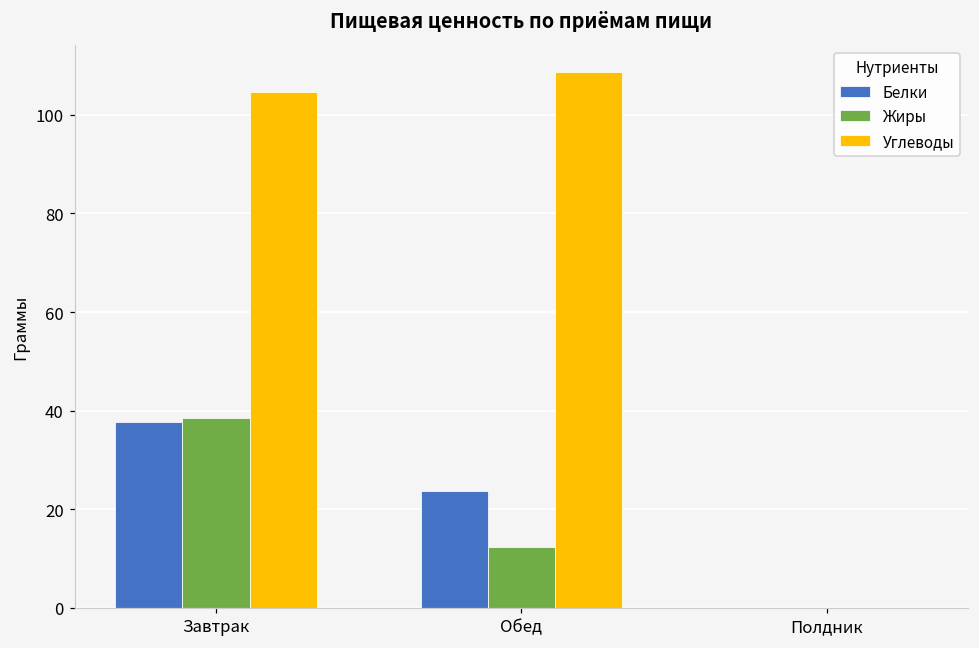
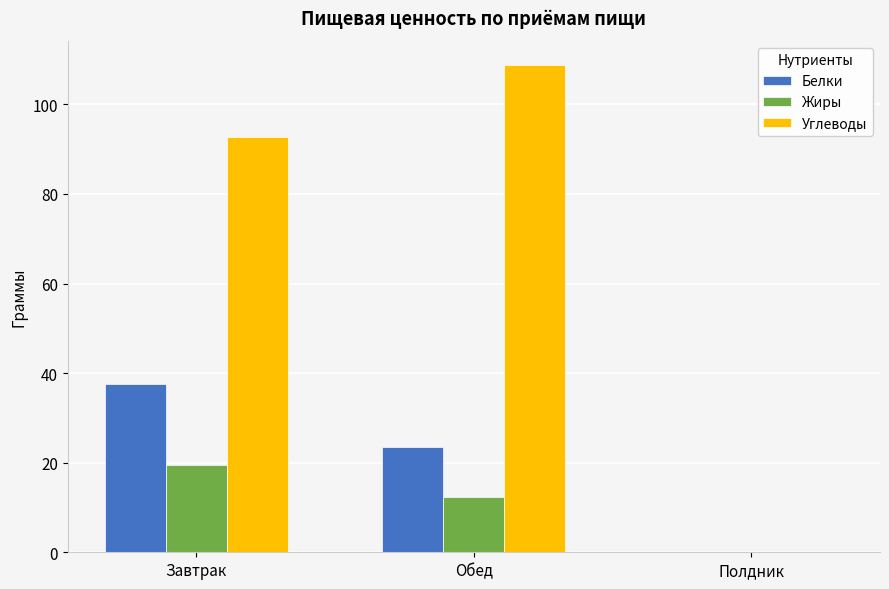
  {
    "Белки": {
      "Завтрак": 38,
      "Обед": 24,
      "Полдник": 0
    },
    "Жиры": {
-     "Завтрак": 38,
+     "Завтрак": 19,
      "Обед": 12,
      "Полдник": 0
    },
    "Углеводы": {
-     "Завтрак": 105,
+     "Завтрак": 93,
      "Обед": 109,
      "Полдник": 0
    }
  }
